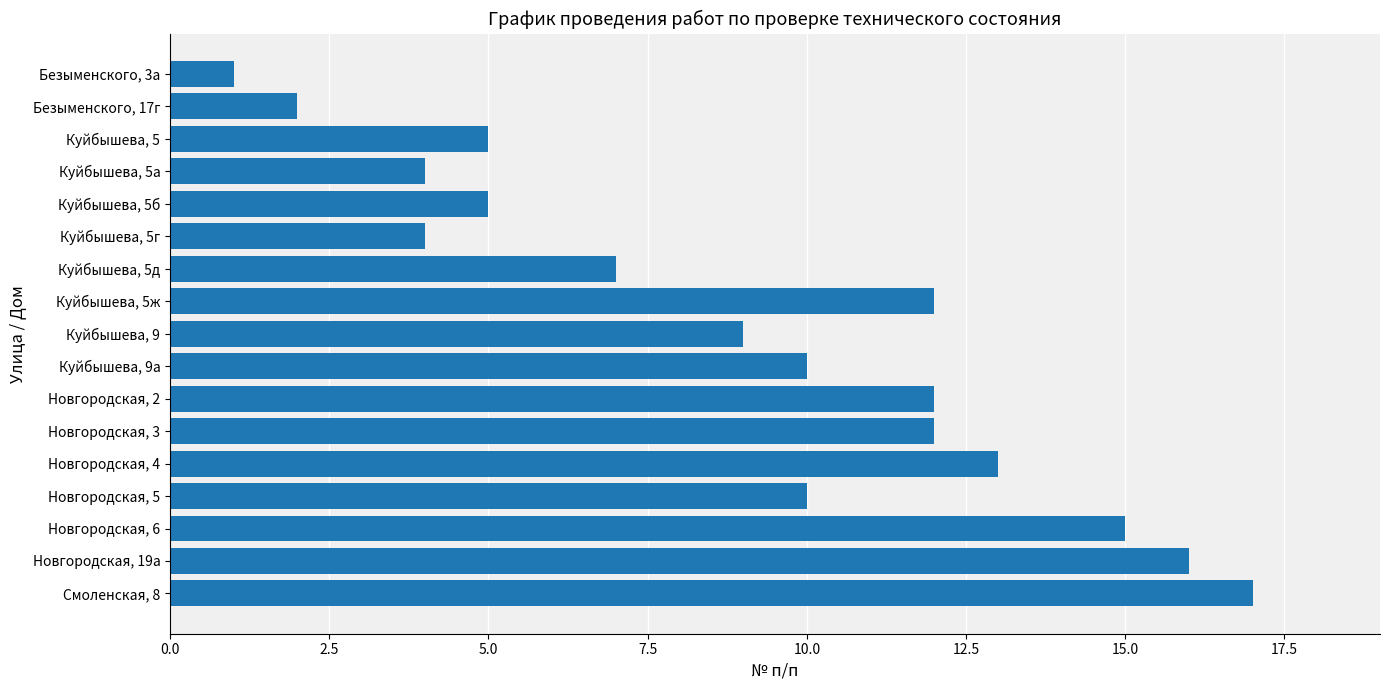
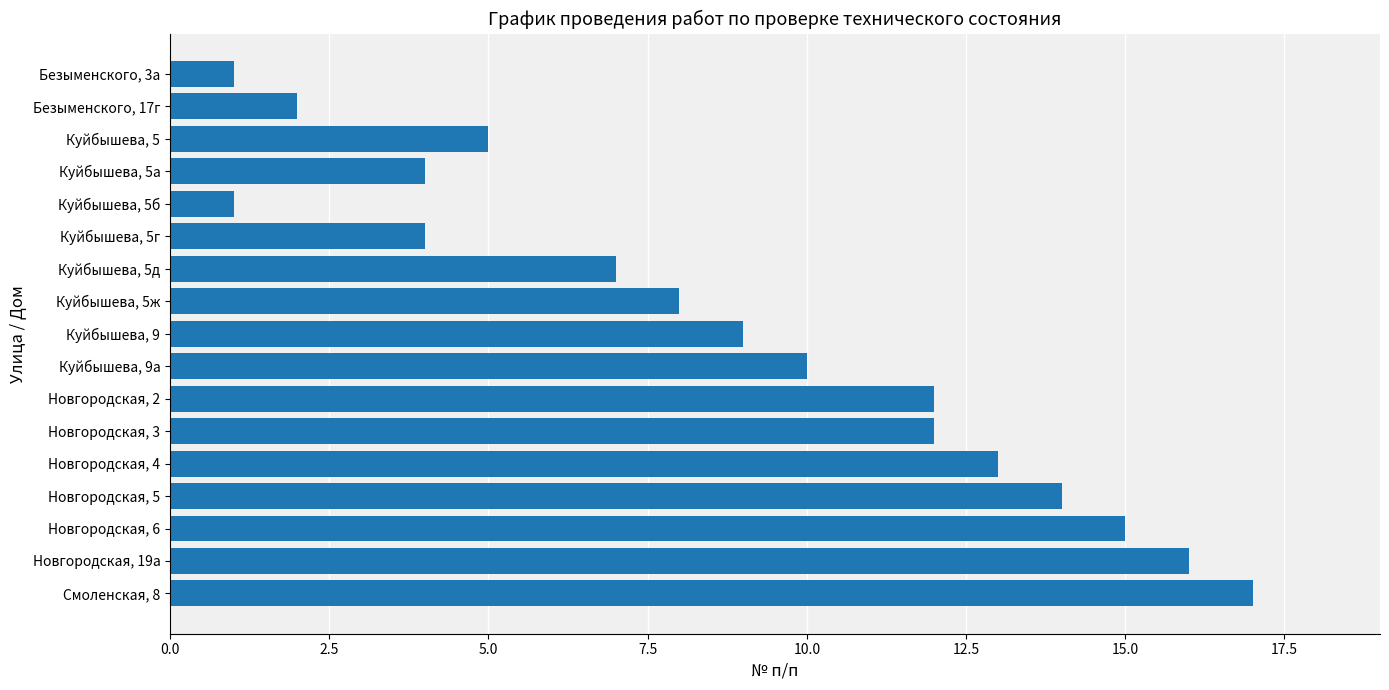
  {
    "Безыменского, 3а": 1,
    "Безыменского, 17г": 2,
    "Куйбышева, 5": 5,
    "Куйбышева, 5а": 4,
-   "Куйбышева, 5б": 5,
+   "Куйбышева, 5б": 1,
    "Куйбышева, 5г": 4,
    "Куйбышева, 5д": 7,
-   "Куйбышева, 5ж": 12,
+   "Куйбышева, 5ж": 8,
    "Куйбышева, 9": 9,
    "Куйбышева, 9а": 10,
    "Новгородская, 2": 12,
    "Новгородская, 3": 12,
    "Новгородская, 4": 13,
-   "Новгородская, 5": 10,
+   "Новгородская, 5": 14,
    "Новгородская, 6": 15,
    "Новгородская, 19а": 16,
    "Смоленская, 8": 17
  }
